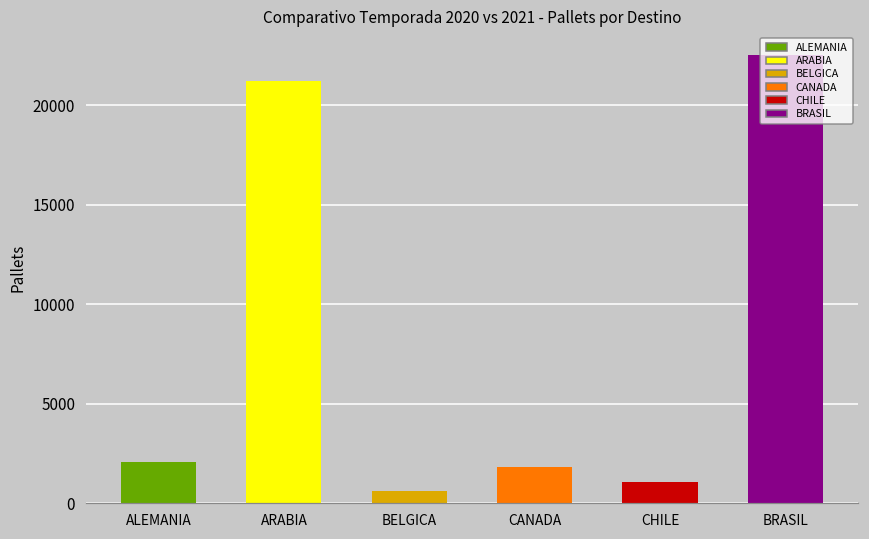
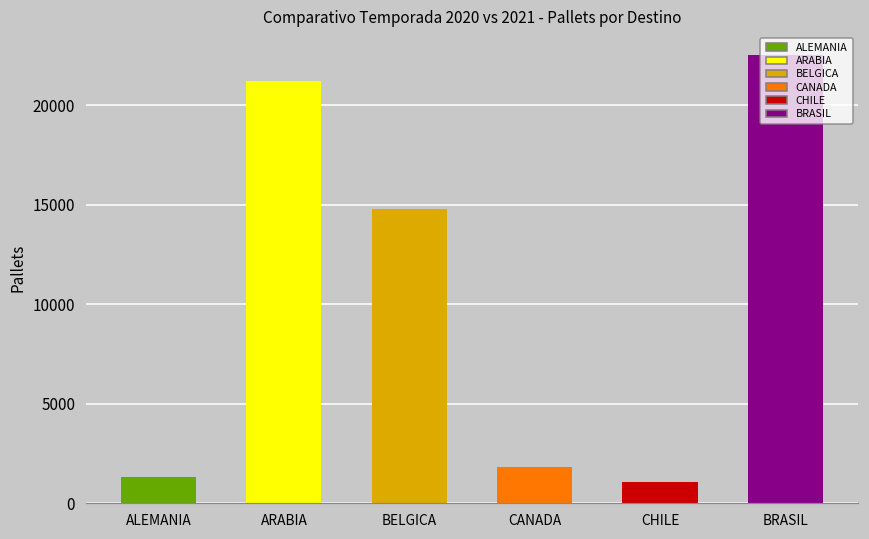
  {
-   "ALEMANIA": 2100,
+   "ALEMANIA": 1300,
    "ARABIA": 21200,
-   "BELGICA": 600,
+   "BELGICA": 14800,
    "CANADA": 1800,
    "CHILE": 1100
  }
